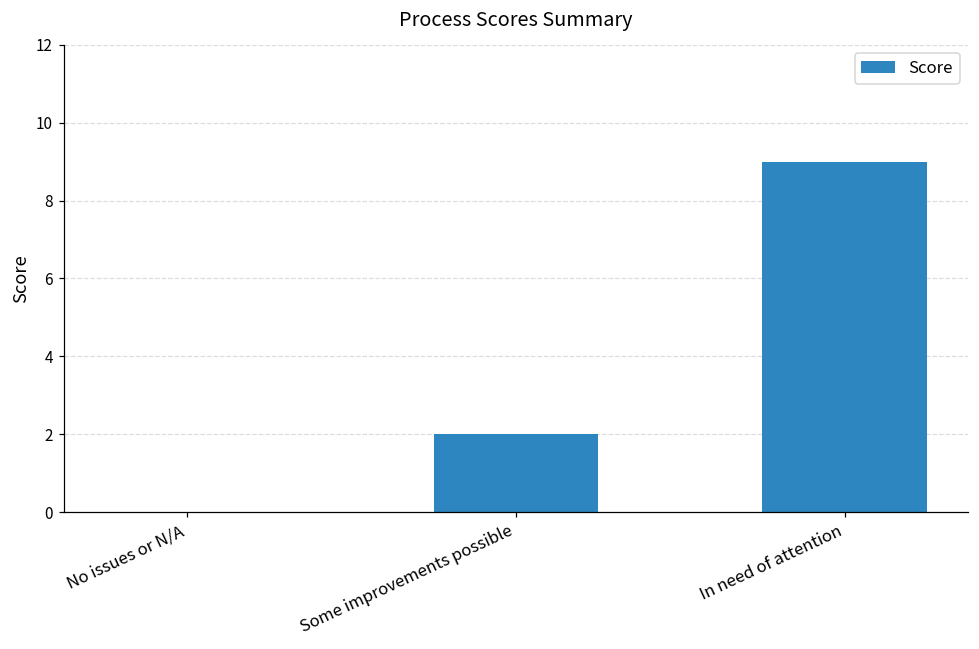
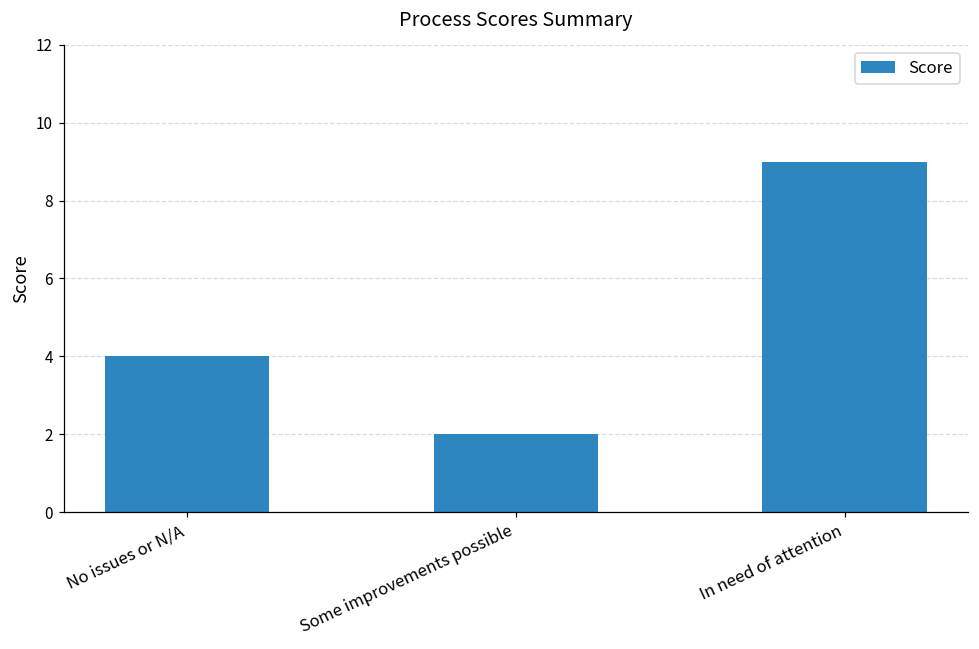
  {
-   "No issues or N/A": 0,
+   "No issues or N/A": 4,
    "Some improvements possible": 2,
    "In need of attention": 9
  }
